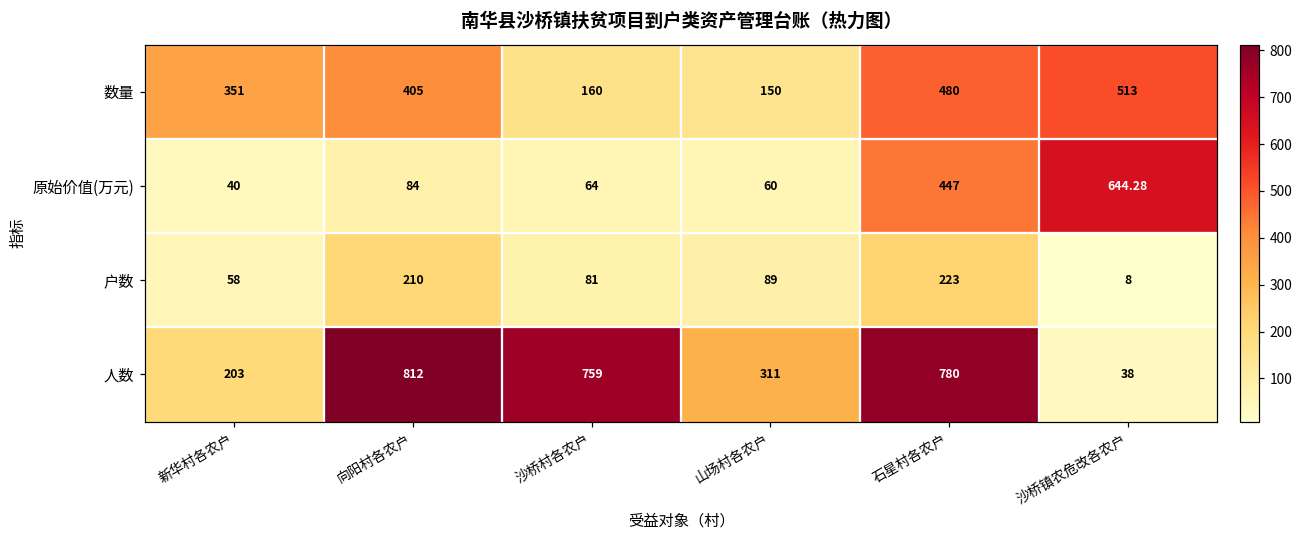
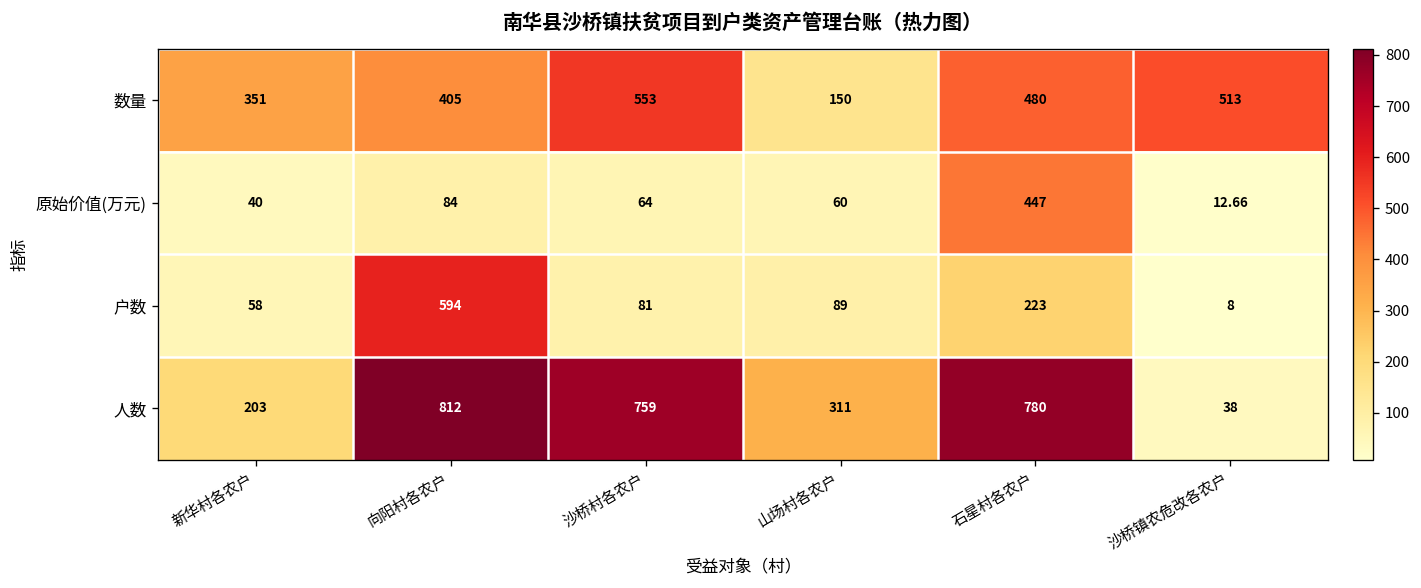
  {
    "数量": {
      "新华村各农户": 351,
      "向阳村各农户": 405,
-     "沙桥村各农户": 160,
+     "沙桥村各农户": 553,
      "山场村各农户": 150,
      "石星村各农户": 480,
      "沙桥镇农危改各农户": 513
    },
    "原始价值(万元)": {
      "新华村各农户": 40,
      "向阳村各农户": 84,
      "沙桥村各农户": 64,
      "山场村各农户": 60,
      "石星村各农户": 447,
-     "沙桥镇农危改各农户": 644.28
+     "沙桥镇农危改各农户": 12.66
    },
    "户数": {
      "新华村各农户": 58,
-     "向阳村各农户": 210,
+     "向阳村各农户": 594,
      "沙桥村各农户": 81,
      "山场村各农户": 89,
      "石星村各农户": 223,
      "沙桥镇农危改各农户": 8
    },
    "人数": {
      "新华村各农户": 203,
      "向阳村各农户": 812,
      "沙桥村各农户": 759,
      "山场村各农户": 311,
      "石星村各农户": 780,
      "沙桥镇农危改各农户": 38
    }
  }
